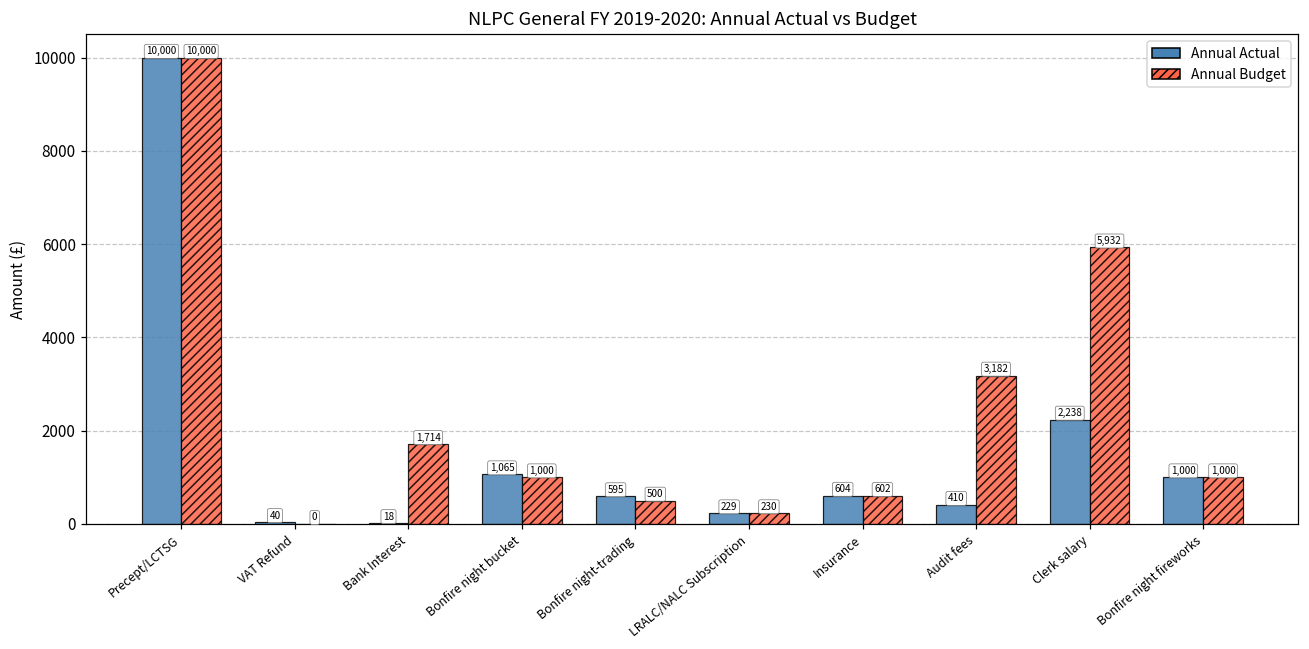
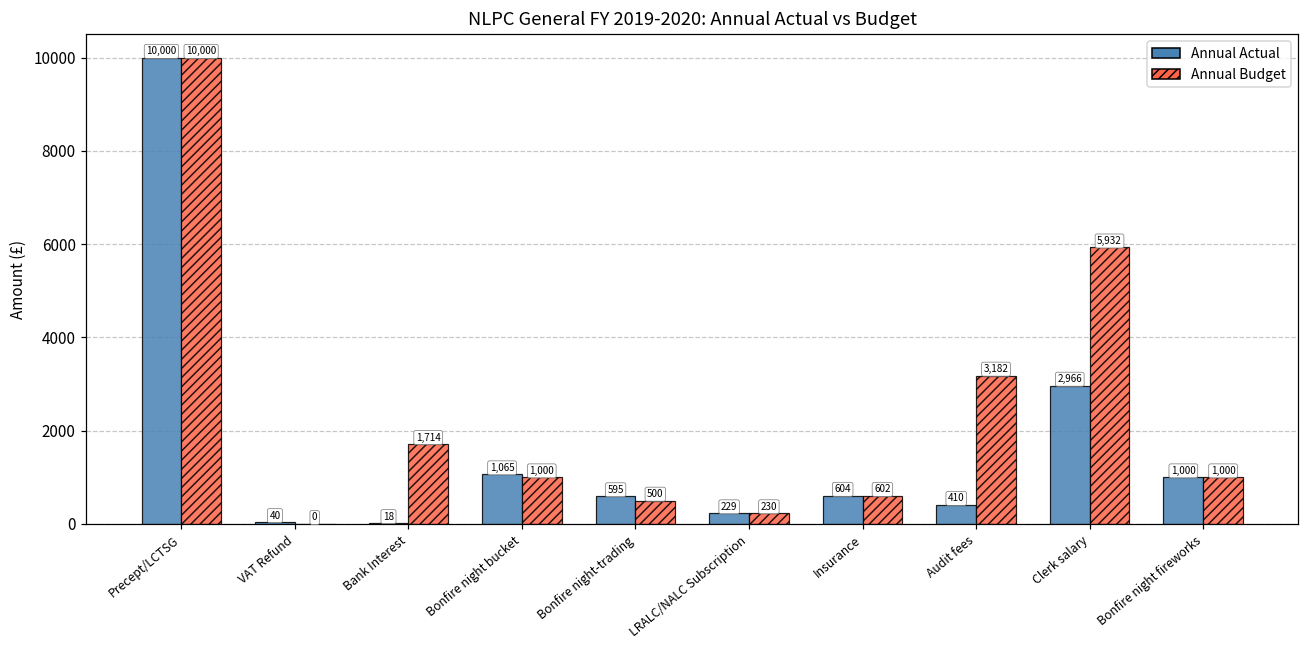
  {
    "Annual Actual": {
-     "Clerk salary": "2,238"
+     "Clerk salary": "2,966"
    }
  }
